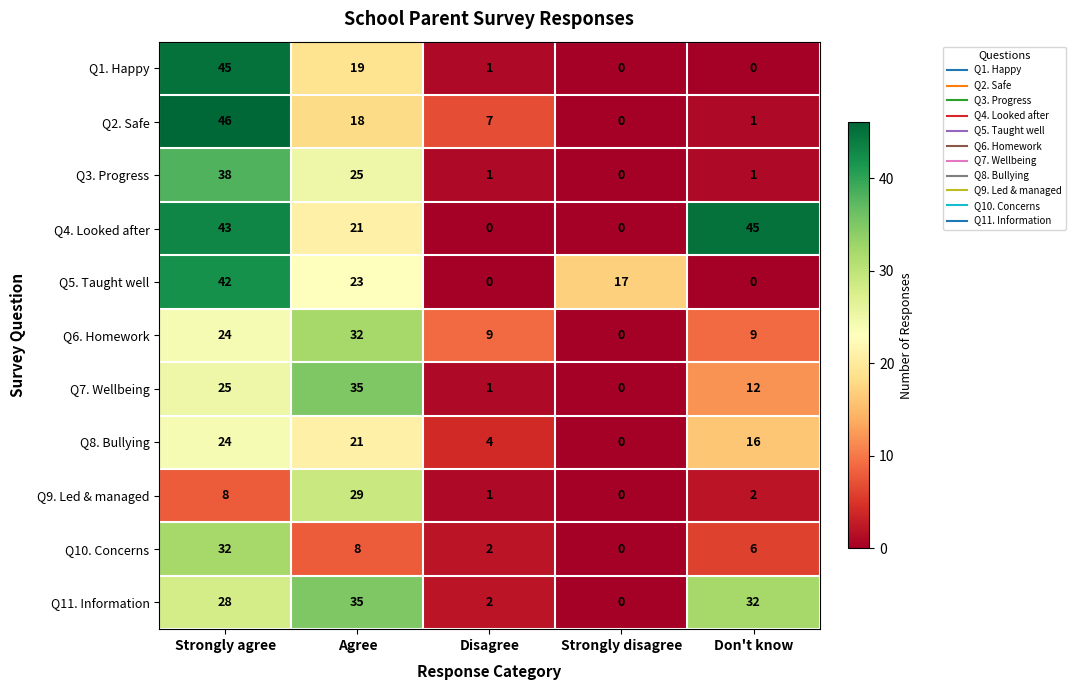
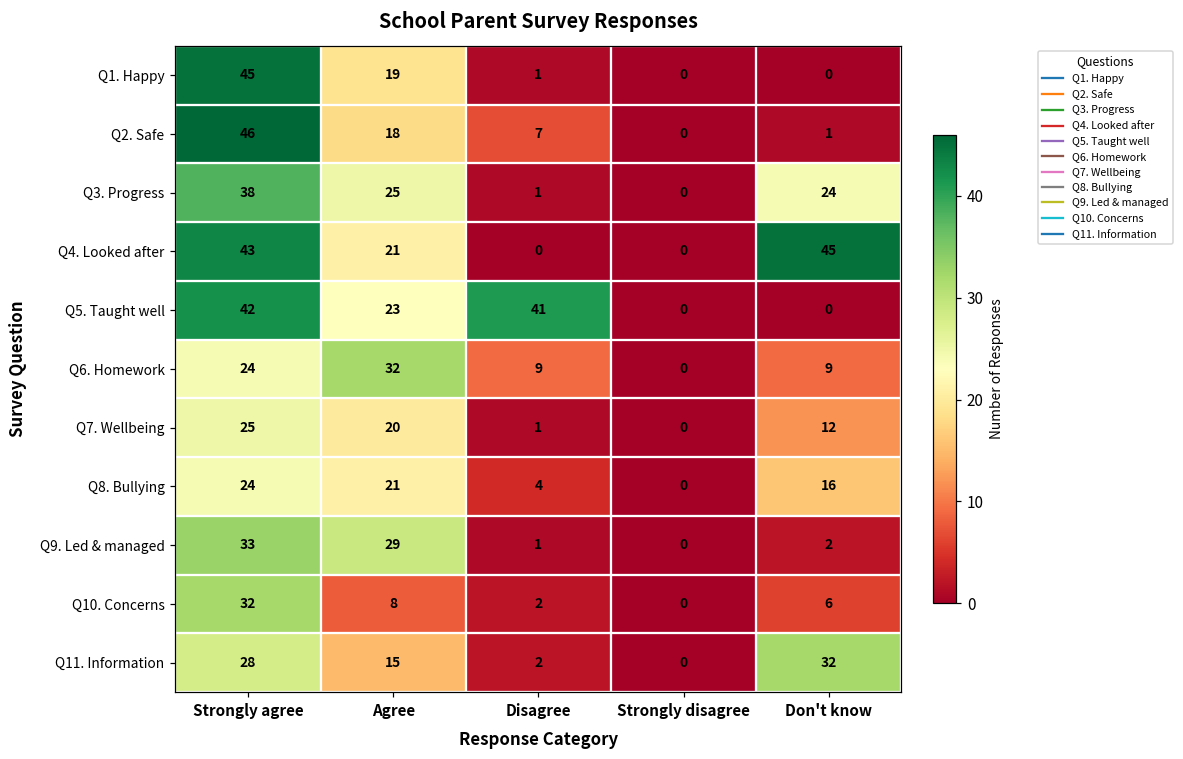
  {
    "Q1. Happy": {
      "Strongly agree": 45,
      "Agree": 19,
      "Disagree": 1,
      "Strongly disagree": 0,
      "Don't know": 0
    },
    "Q2. Safe": {
      "Strongly agree": 46,
      "Agree": 18,
      "Disagree": 7,
      "Strongly disagree": 0,
      "Don't know": 1
    },
    "Q3. Progress": {
      "Strongly agree": 38,
      "Agree": 25,
      "Disagree": 1,
      "Strongly disagree": 0,
-     "Don't know": 1
+     "Don't know": 24
    },
    "Q4. Looked after": {
      "Strongly agree": 43,
      "Agree": 21,
      "Disagree": 0,
      "Strongly disagree": 0,
      "Don't know": 45
    },
    "Q5. Taught well": {
      "Strongly agree": 42,
      "Agree": 23,
-     "Disagree": 0,
-     "Strongly disagree": 17,
+     "Disagree": 41,
+     "Strongly disagree": 0,
      "Don't know": 0
    },
    "Q6. Homework": {
      "Strongly agree": 24,
      "Agree": 32,
      "Disagree": 9,
      "Strongly disagree": 0,
      "Don't know": 9
    },
    "Q7. Wellbeing": {
      "Strongly agree": 25,
-     "Agree": 35,
+     "Agree": 20,
      "Disagree": 1,
      "Strongly disagree": 0,
      "Don't know": 12
    },
    "Q8. Bullying": {
      "Strongly agree": 24,
      "Agree": 21,
      "Disagree": 4,
      "Strongly disagree": 0,
      "Don't know": 16
    },
    "Q9. Led & managed": {
-     "Strongly agree": 8,
+     "Strongly agree": 33,
      "Agree": 29,
      "Disagree": 1,
      "Strongly disagree": 0,
      "Don't know": 2
    },
    "Q10. Concerns": {
      "Strongly agree": 32,
      "Agree": 8,
      "Disagree": 2,
      "Strongly disagree": 0,
      "Don't know": 6
    },
    "Q11. Information": {
      "Strongly agree": 28,
-     "Agree": 35,
+     "Agree": 15,
      "Disagree": 2,
      "Strongly disagree": 0,
      "Don't know": 32
    }
  }
